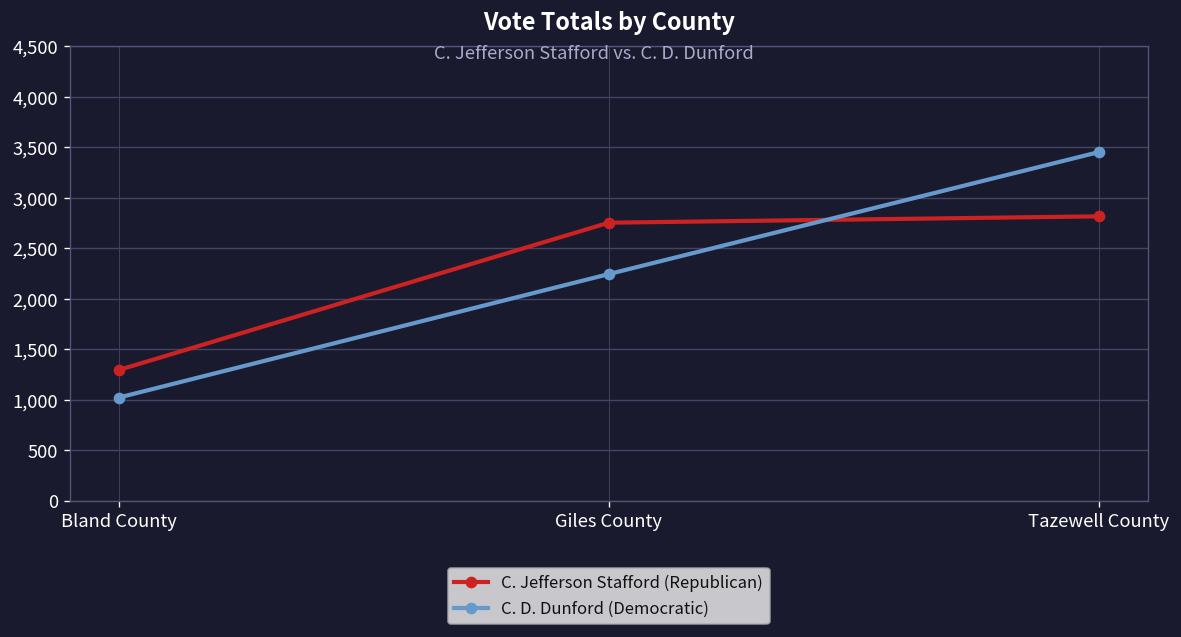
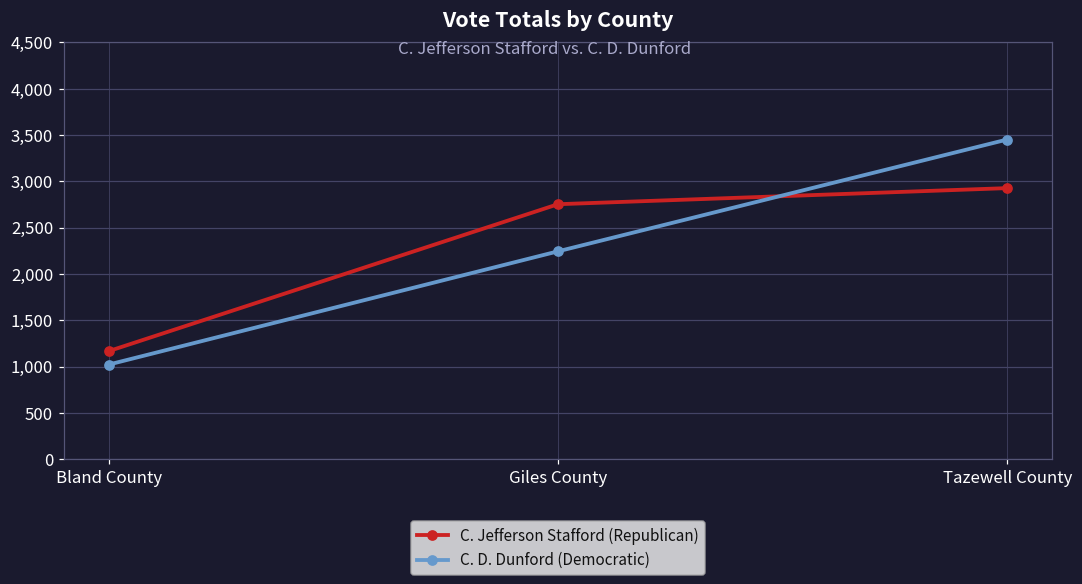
  {
    "C. Jefferson Stafford (Republican)": {
-     "Bland County": "1,300",
+     "Bland County": "1,200",
      "Giles County": "2,800",
-     "Tazewell County": "2,800"
+     "Tazewell County": "2,900"
    },
    "C. D. Dunford (Democratic)": {
      "Bland County": "1,000",
      "Giles County": "2,200",
      "Tazewell County": "3,500"
    }
  }
